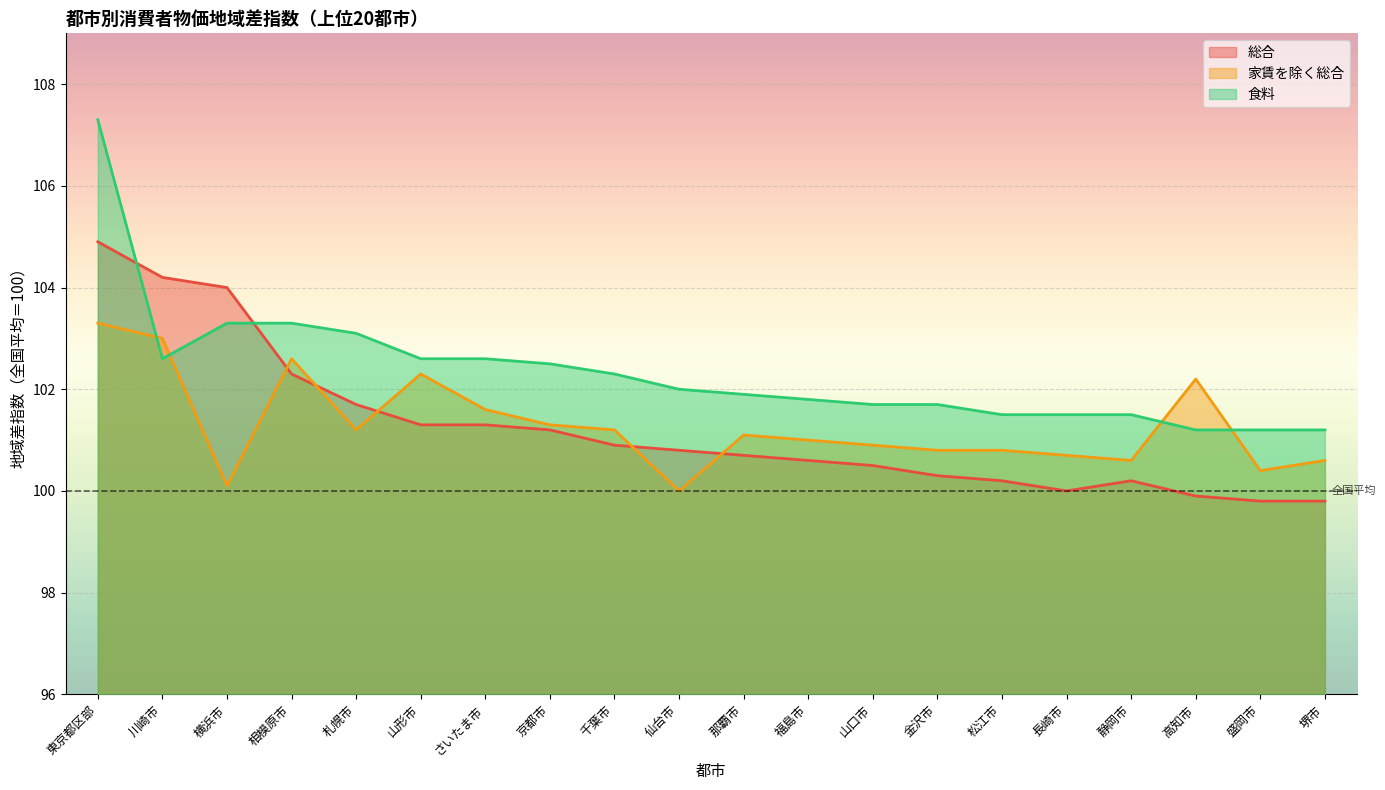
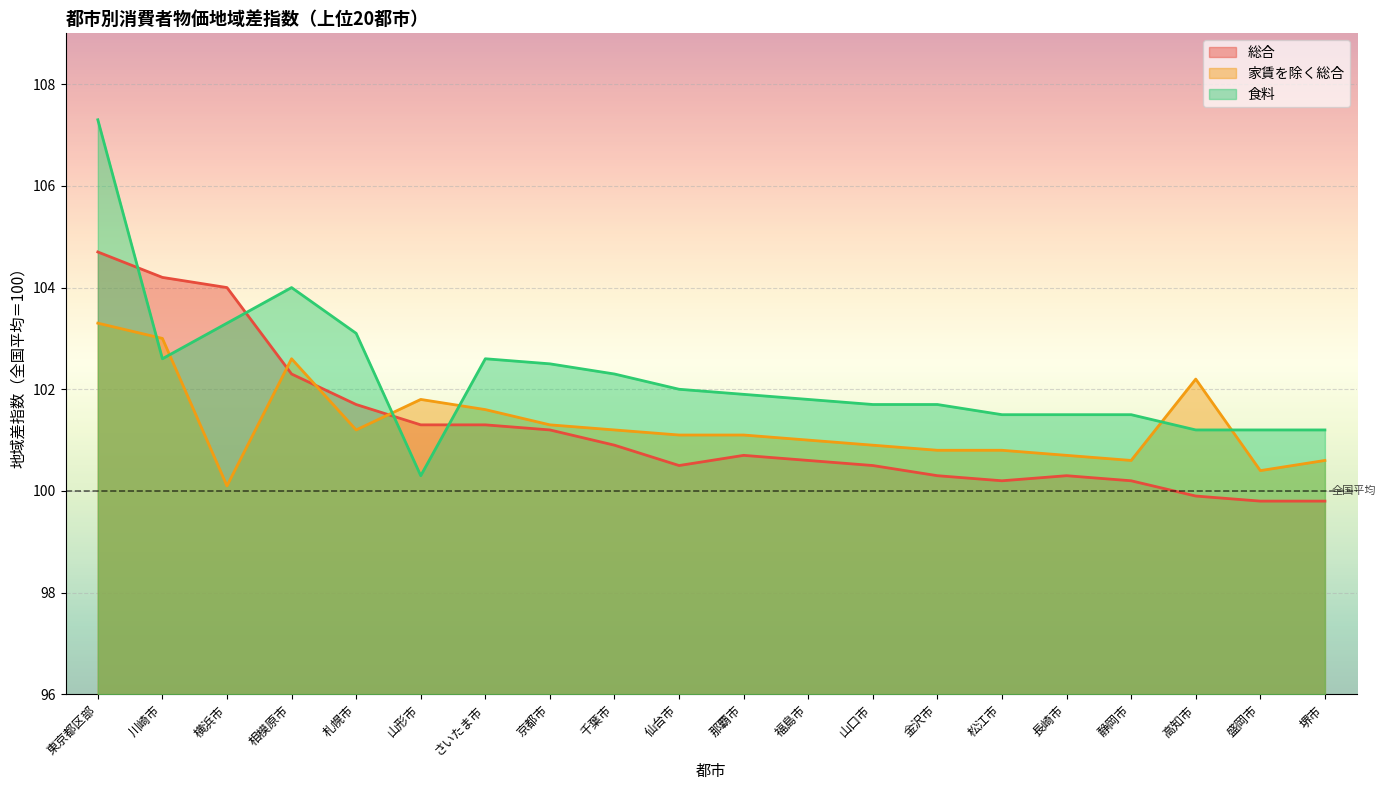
  {
    "総合": {
-     "東京都区部": 104.9,
+     "東京都区部": 104.7,
      "川崎市": 104.2,
      "横浜市": 104.0,
      "相模原市": 102.3,
      "札幌市": 101.7,
      "山形市": 101.3,
      "さいたま市": 101.3,
      "京都市": 101.2,
      "千葉市": 100.9,
-     "仙台市": 100.8,
+     "仙台市": 100.5,
      "那覇市": 100.7,
      "福島市": 100.6,
      "山口市": 100.5,
      "金沢市": 100.3,
      "松江市": 100.2,
-     "長崎市": 100.0,
+     "長崎市": 100.3,
      "静岡市": 100.2,
      "高知市": 99.9,
      "盛岡市": 99.8,
      "堺市": 99.8
    },
    "家賃を除く総合": {
      "東京都区部": 103.3,
      "川崎市": 103.0,
      "横浜市": 100.1,
      "相模原市": 102.6,
      "札幌市": 101.2,
-     "山形市": 102.3,
+     "山形市": 101.8,
      "さいたま市": 101.6,
      "京都市": 101.3,
      "千葉市": 101.2,
-     "仙台市": 100.0,
+     "仙台市": 101.1,
      "那覇市": 101.1,
      "福島市": 101.0,
      "山口市": 100.9,
      "金沢市": 100.8,
      "松江市": 100.8,
      "長崎市": 100.7,
      "静岡市": 100.6,
      "高知市": 102.2,
      "盛岡市": 100.4,
      "堺市": 100.6
    },
    "食料": {
      "東京都区部": 107.3,
      "川崎市": 102.6,
      "横浜市": 103.3,
-     "相模原市": 103.3,
+     "相模原市": 104.0,
      "札幌市": 103.1,
-     "山形市": 102.6,
+     "山形市": 100.3,
      "さいたま市": 102.6,
      "京都市": 102.5,
      "千葉市": 102.3,
      "仙台市": 102.0,
      "那覇市": 101.9,
      "福島市": 101.8,
      "山口市": 101.7,
      "金沢市": 101.7,
      "松江市": 101.5,
      "長崎市": 101.5,
      "静岡市": 101.5,
      "高知市": 101.2,
      "盛岡市": 101.2,
      "堺市": 101.2
    }
  }
